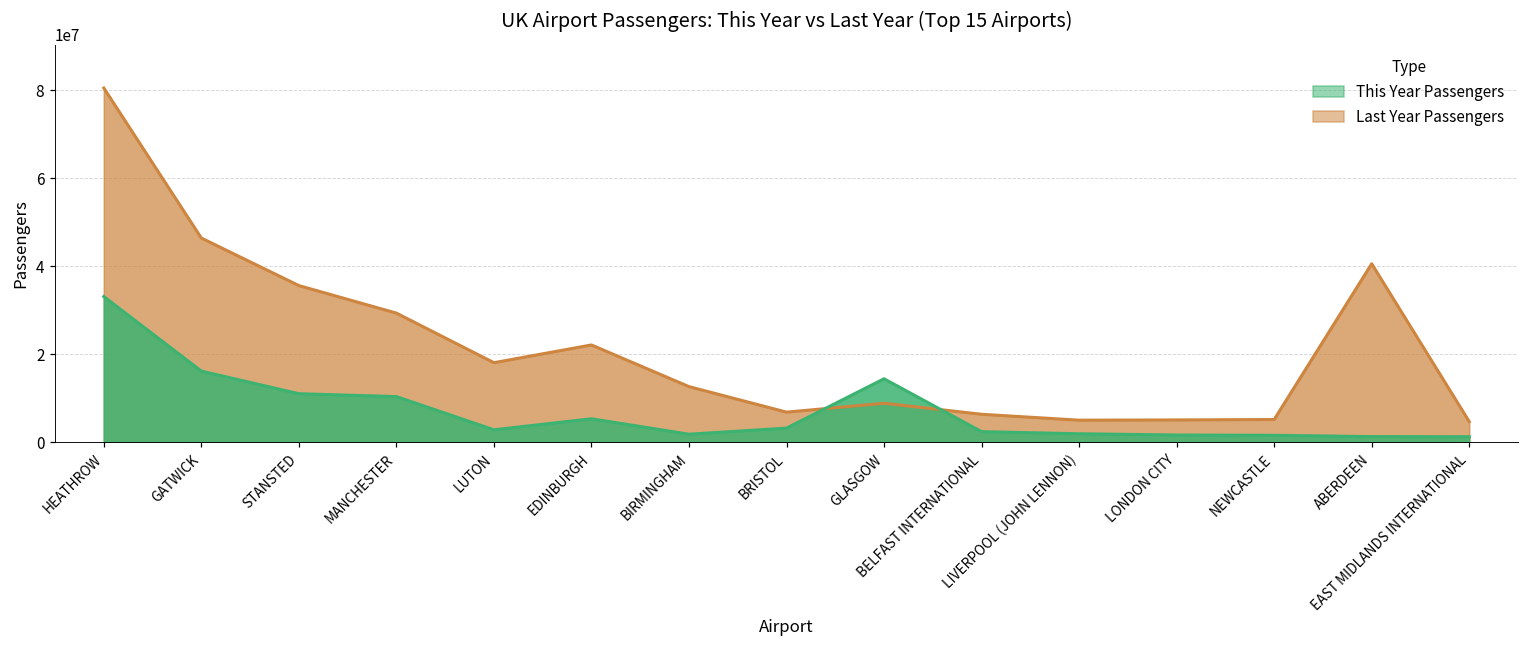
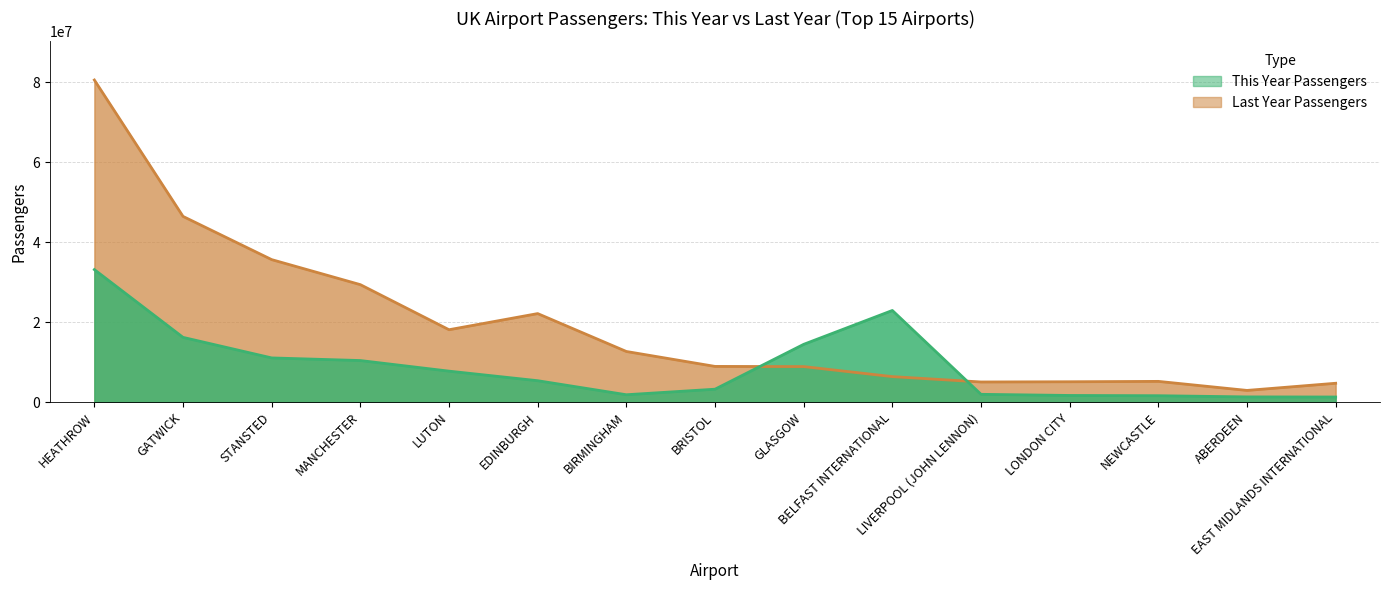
  {
    "Last Year Passengers": {
      "HEATHROW": 81000000,
      "GATWICK": 46000000,
      "STANSTED": 36000000,
      "MANCHESTER": 29000000,
      "LUTON": 18000000,
      "EDINBURGH": 22000000,
      "BIRMINGHAM": 13000000,
-     "BRISTOL": 7000000,
+     "BRISTOL": 9000000,
      "GLASGOW": 9000000,
      "BELFAST INTERNATIONAL": 6000000,
      "LIVERPOOL (JOHN LENNON)": 5000000,
      "LONDON CITY": 5000000,
      "NEWCASTLE": 5000000,
-     "ABERDEEN": 41000000,
+     "ABERDEEN": 3000000,
      "EAST MIDLANDS INTERNATIONAL": 5000000
    },
    "This Year Passengers": {
      "HEATHROW": 33000000,
      "GATWICK": 16000000,
      "STANSTED": 11000000,
      "MANCHESTER": 10000000,
-     "LUTON": 3000000,
+     "LUTON": 8000000,
      "EDINBURGH": 5000000,
      "BIRMINGHAM": 2000000,
      "BRISTOL": 3000000,
      "GLASGOW": 14000000,
-     "BELFAST INTERNATIONAL": 2000000,
+     "BELFAST INTERNATIONAL": 23000000,
      "LIVERPOOL (JOHN LENNON)": 2000000,
      "LONDON CITY": 2000000,
      "NEWCASTLE": 2000000,
      "ABERDEEN": 1000000,
      "EAST MIDLANDS INTERNATIONAL": 1000000
    }
  }
